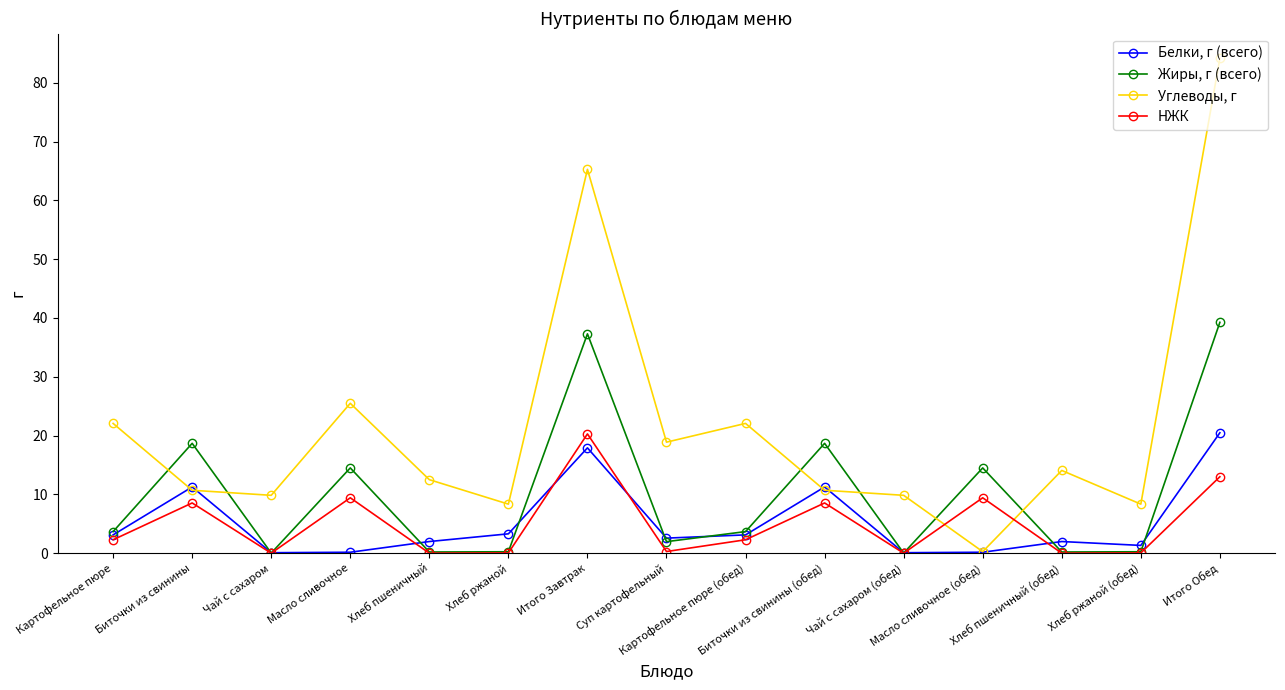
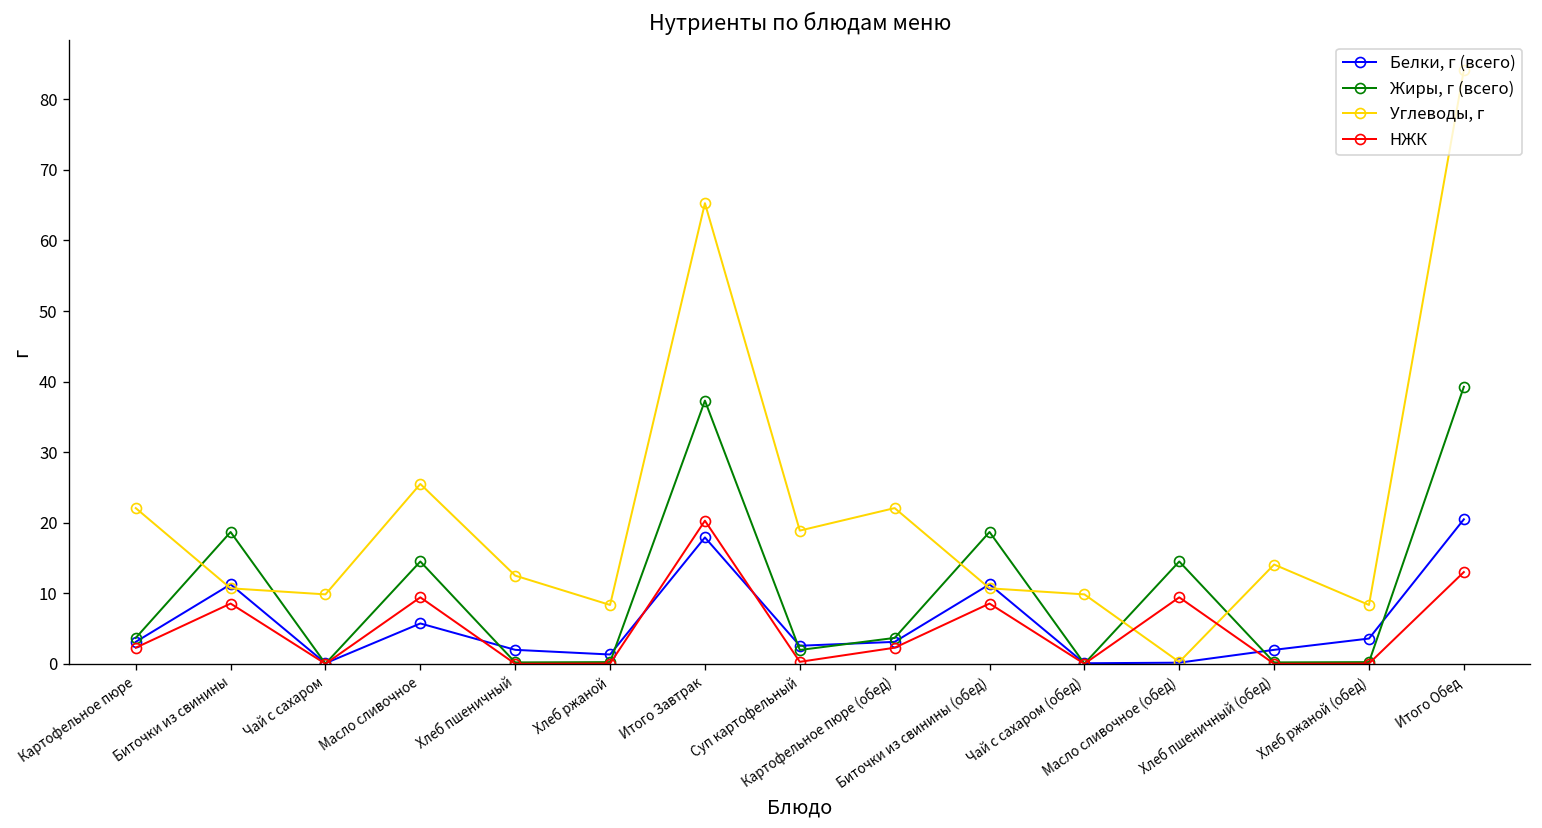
  {
    "Белки, г (всего)": {
      "Картофельное пюре": 3,
      "Биточки из свинины": 11,
-     "Масло сливочное": 0,
+     "Масло сливочное": 6,
      "Хлеб пшеничный": 2,
-     "Хлеб ржаной": 3,
+     "Хлеб ржаной": 1,
      "Итого Завтрак": 18,
      "Суп картофельный": 3,
      "Картофельное пюре (обед)": 3,
      "Биточки из свинины (обед)": 11,
      "Хлеб пшеничный (обед)": 2,
-     "Хлеб ржаной (обед)": 1,
+     "Хлеб ржаной (обед)": 4,
      "Итого Обед": 20
    },
    "Жиры, г (всего)": {
      "Картофельное пюре": 4,
      "Биточки из свинины": 19,
      "Масло сливочное": 15,
      "Итого Завтрак": 37,
      "Суп картофельный": 2,
      "Картофельное пюре (обед)": 4,
      "Биточки из свинины (обед)": 19,
      "Масло сливочное (обед)": 15,
      "Итого Обед": 39
    },
    "Углеводы, г": {
      "Картофельное пюре": 22,
      "Биточки из свинины": 11,
      "Чай с сахаром": 10,
      "Масло сливочное": 25,
      "Хлеб пшеничный": 13,
      "Хлеб ржаной": 8,
      "Итого Завтрак": 65,
      "Суп картофельный": 19,
      "Картофельное пюре (обед)": 22,
      "Биточки из свинины (обед)": 11,
      "Чай с сахаром (обед)": 10,
      "Хлеб пшеничный (обед)": 14,
      "Хлеб ржаной (обед)": 8
    },
    "НЖК": {
      "Картофельное пюре": 2,
      "Биточки из свинины": 9,
      "Масло сливочное": 9,
      "Итого Завтрак": 20,
      "Суп картофельный": 0,
      "Картофельное пюре (обед)": 2,
      "Биточки из свинины (обед)": 9,
      "Масло сливочное (обед)": 9,
      "Итого Обед": 13
    }
  }
